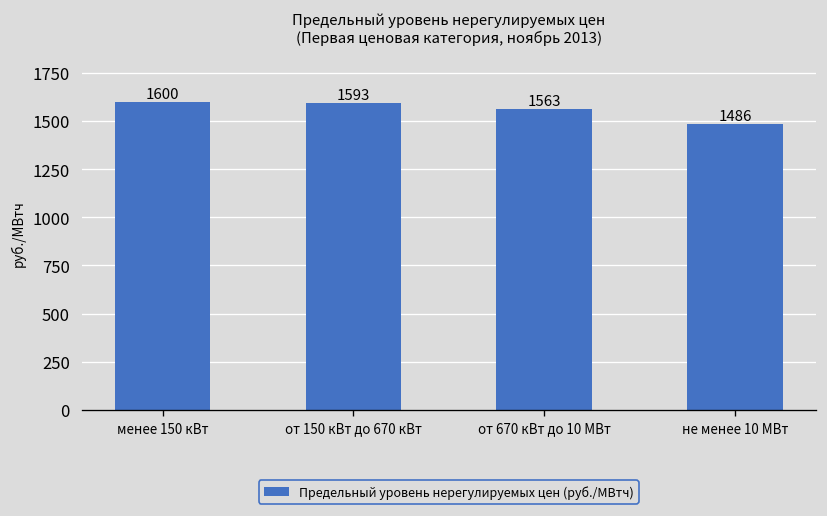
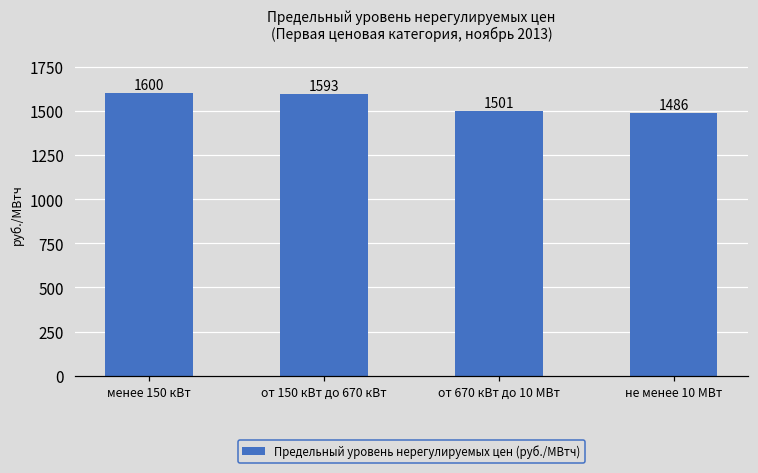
  {
    "менее 150 кВт": 1600,
    "от 150 кВт до 670 кВт": 1593,
-   "от 670 кВт до 10 МВт": 1563,
+   "от 670 кВт до 10 МВт": 1501,
    "не менее 10 МВт": 1486
  }
